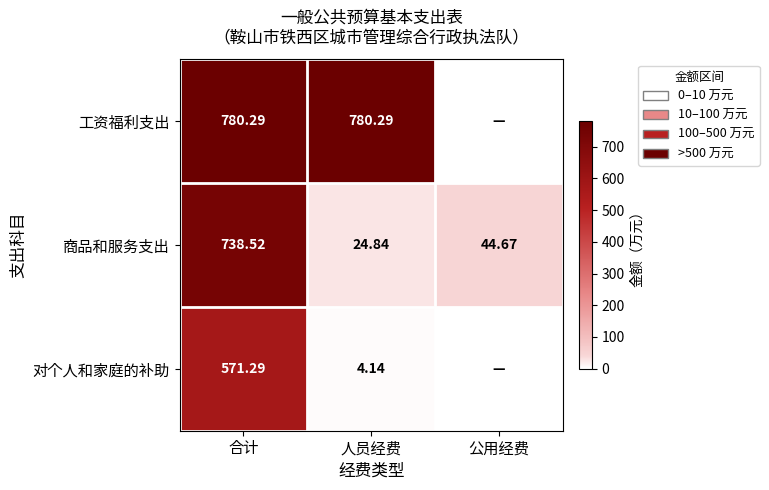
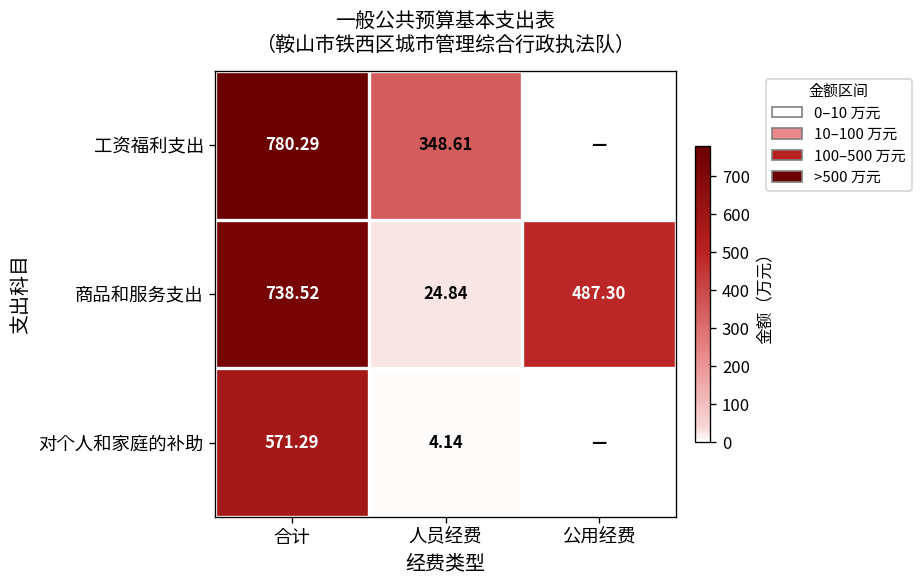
  {
    "工资福利支出": {
      "合计": 780.29,
-     "人员经费": 780.29
+     "人员经费": 348.61
    },
    "商品和服务支出": {
      "合计": 738.52,
      "人员经费": 24.84,
-     "公用经费": 44.67
+     "公用经费": 487.30
    },
    "对个人和家庭的补助": {
      "合计": 571.29,
      "人员经费": 4.14
    }
  }
